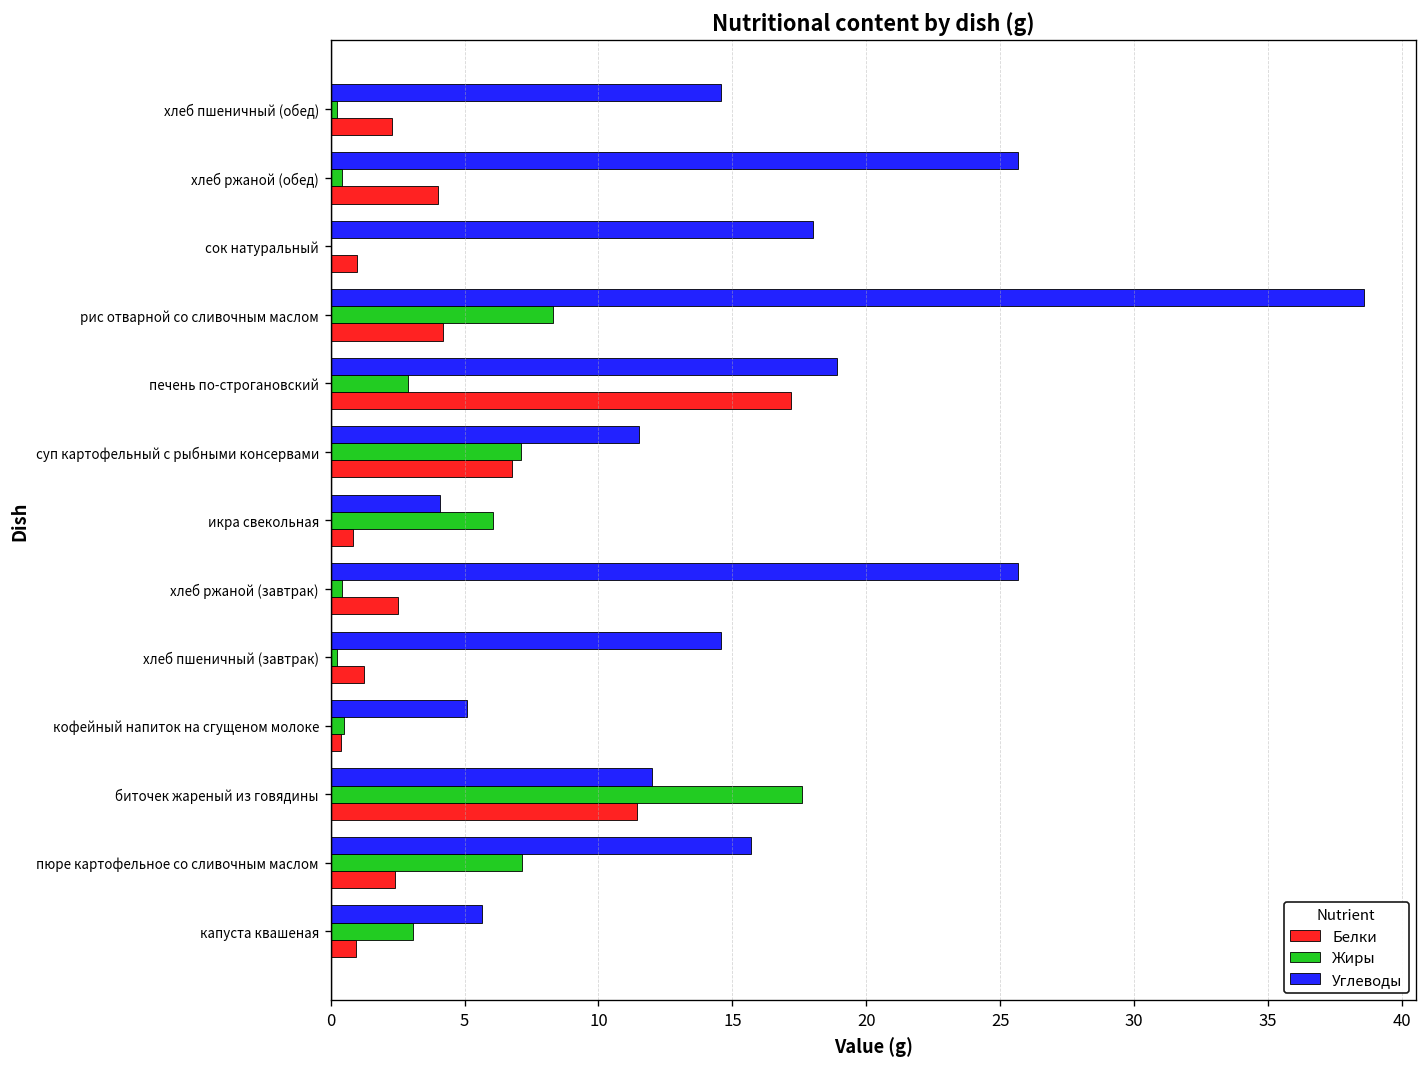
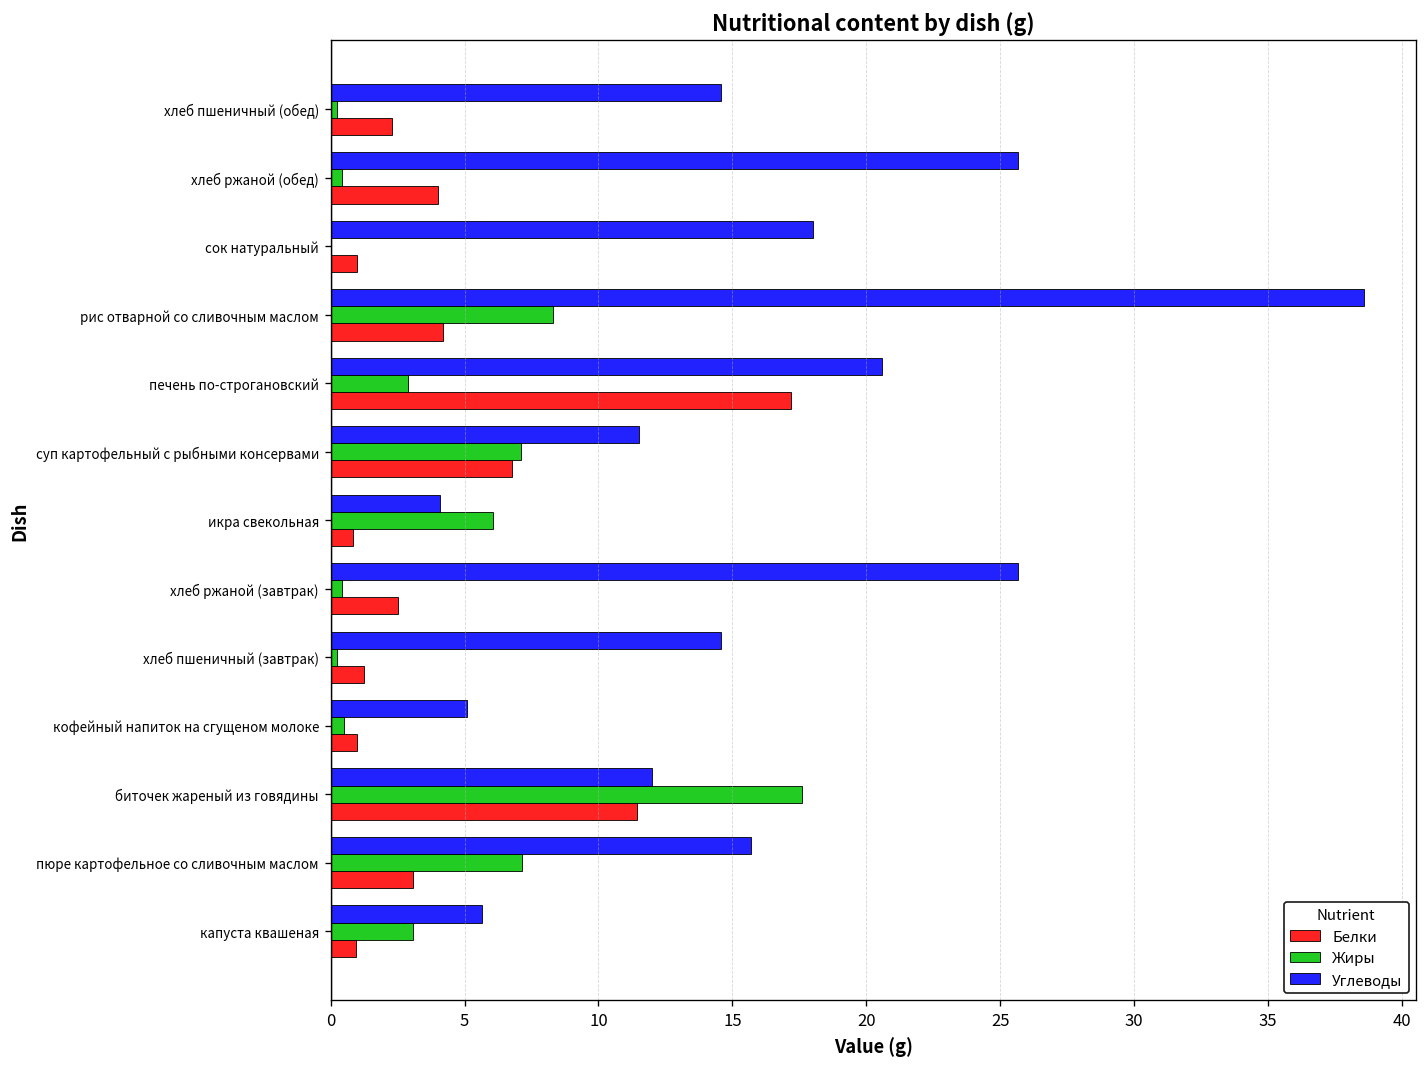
  {
    "Белки": {
      "хлеб пшеничный (обед)": 2.3,
      "хлеб ржаной (обед)": 4.0,
      "сок натуральный": 1.0,
      "рис отварной со сливочным маслом": 4.2,
      "печень по-строгановский": 17.2,
      "суп картофельный с рыбными консервами": 6.8,
      "икра свекольная": 0.8,
      "хлеб ржаной (завтрак)": 2.5,
      "хлеб пшеничный (завтрак)": 1.2,
-     "кофейный напиток на сгущеном молоке": 0.4,
+     "кофейный напиток на сгущеном молоке": 1.0,
      "биточек жареный из говядины": 11.4,
-     "пюре картофельное со сливочным маслом": 2.4,
+     "пюре картофельное со сливочным маслом": 3.1,
      "капуста квашеная": 0.9
    },
    "Жиры": {
      "хлеб пшеничный (обед)": 0.2,
      "хлеб ржаной (обед)": 0.4,
      "сок натуральный": 0.0,
      "рис отварной со сливочным маслом": 8.3,
      "печень по-строгановский": 2.9,
      "суп картофельный с рыбными консервами": 7.1,
      "икра свекольная": 6.1,
      "хлеб ржаной (завтрак)": 0.4,
      "хлеб пшеничный (завтрак)": 0.2,
      "кофейный напиток на сгущеном молоке": 0.5,
      "биточек жареный из говядины": 17.6,
      "пюре картофельное со сливочным маслом": 7.1,
      "капуста квашеная": 3.1
    },
    "Углеводы": {
      "хлеб пшеничный (обед)": 14.6,
      "хлеб ржаной (обед)": 25.7,
      "сок натуральный": 18.0,
      "рис отварной со сливочным маслом": 38.6,
-     "печень по-строгановский": 18.9,
+     "печень по-строгановский": 20.6,
      "суп картофельный с рыбными консервами": 11.5,
      "икра свекольная": 4.1,
      "хлеб ржаной (завтрак)": 25.7,
      "хлеб пшеничный (завтрак)": 14.6,
      "кофейный напиток на сгущеном молоке": 5.1,
      "биточек жареный из говядины": 12.0,
      "пюре картофельное со сливочным маслом": 15.7,
      "капуста квашеная": 5.6
    }
  }
